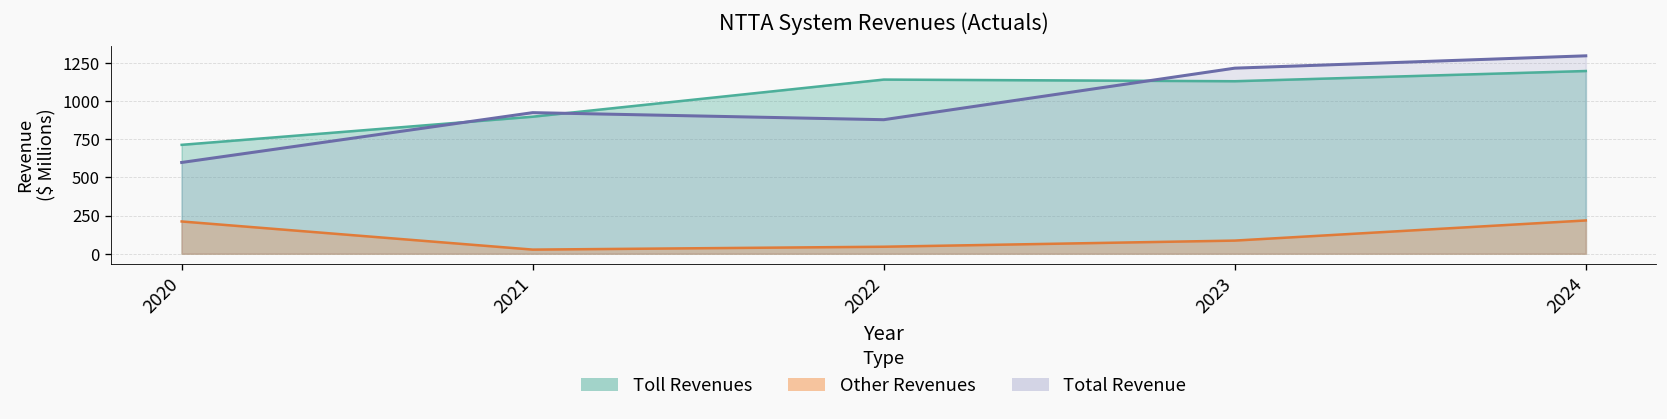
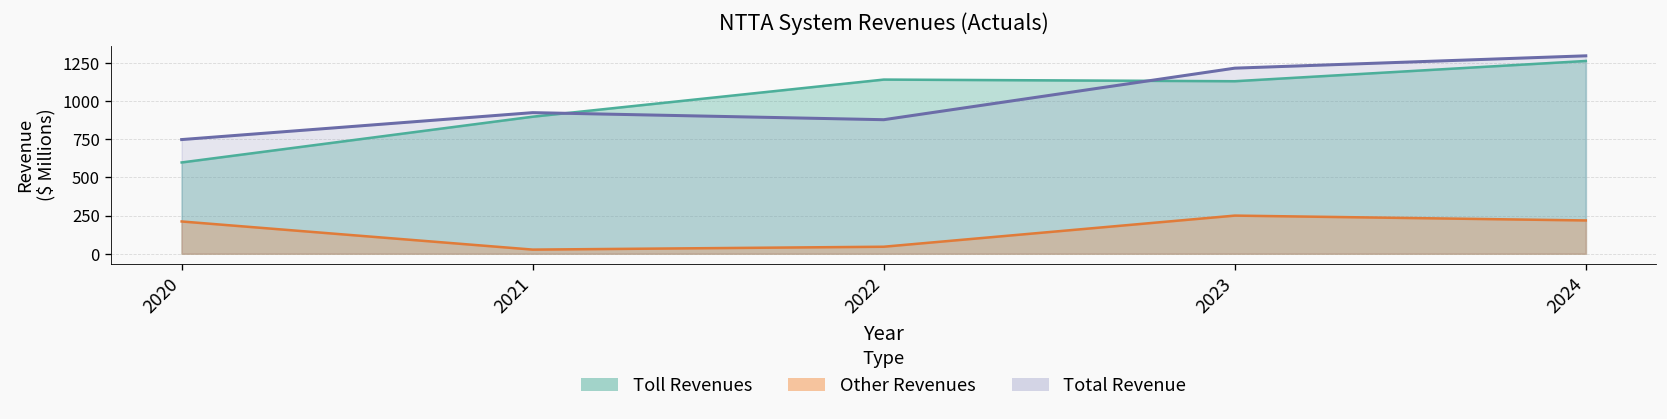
  {
    "Toll Revenues": {
-     "2020": 710,
+     "2020": 600,
      "2021": 900,
      "2022": 1140,
      "2023": 1130,
-     "2024": 1200
+     "2024": 1260
    },
    "Other Revenues": {
      "2020": 210,
      "2021": 30,
      "2022": 50,
-     "2023": 90,
+     "2023": 250,
      "2024": 220
    },
    "Total Revenue": {
-     "2020": 600,
+     "2020": 750,
      "2021": 930,
      "2022": 880,
      "2023": 1220,
      "2024": 1300
    }
  }
